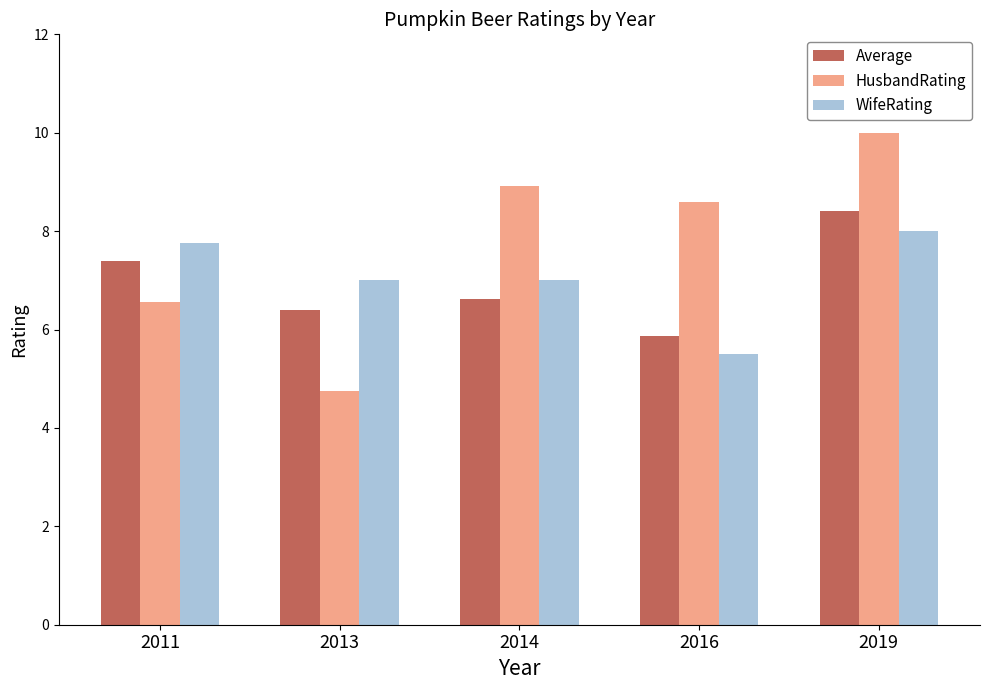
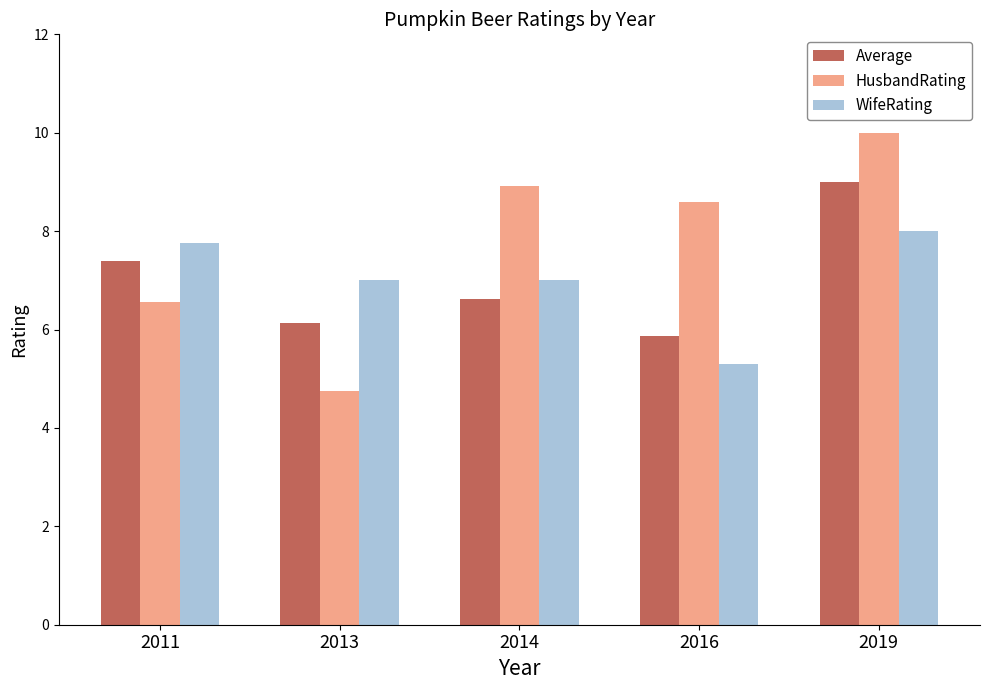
  {
    "Average": {
      "2011": 7.4,
-     "2013": 6.4,
+     "2013": 6.1,
      "2014": 6.6,
      "2016": 5.9,
-     "2019": 8.4
+     "2019": 9.0
    },
    "HusbandRating": {
      "2011": 6.6,
      "2013": 4.8,
      "2014": 8.9,
      "2016": 8.6,
      "2019": 10.0
    },
    "WifeRating": {
      "2011": 7.8,
      "2013": 7.0,
      "2014": 7.0,
-     "2016": 5.5,
+     "2016": 5.3,
      "2019": 8.0
    }
  }
